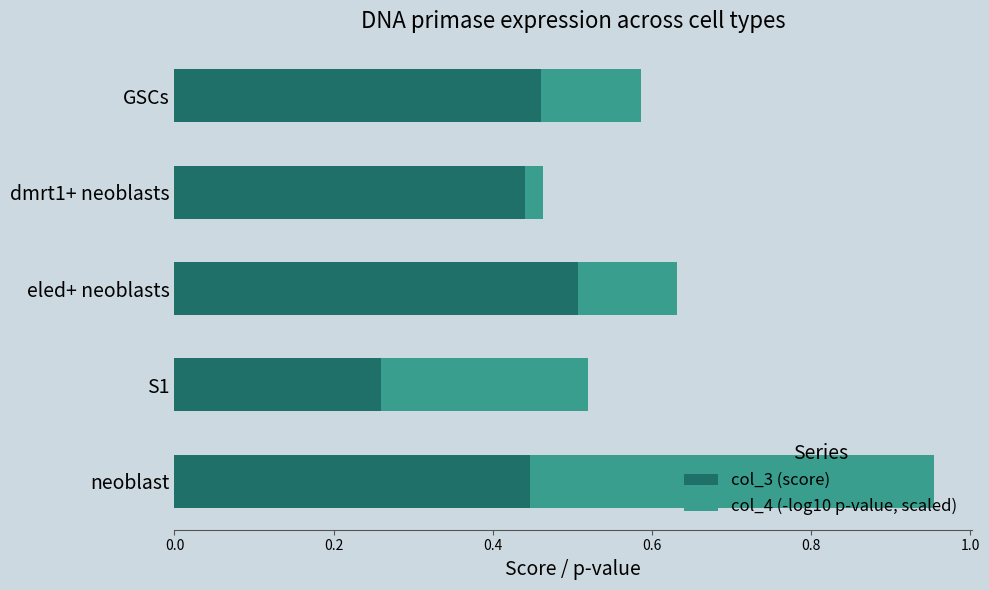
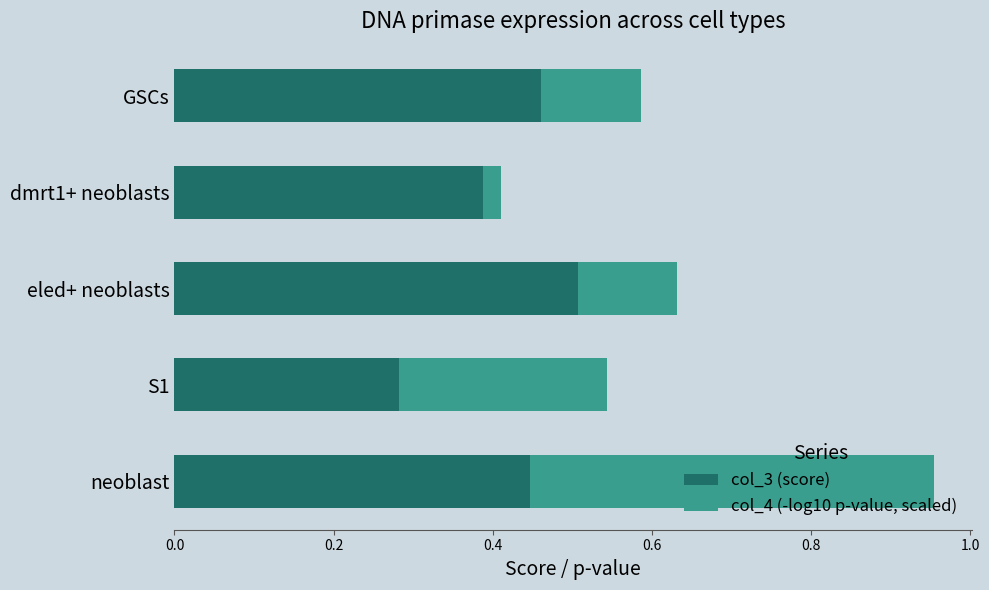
  {
    "col_3 (score)": {
      "GSCs": 0.46,
-     "dmrt1+ neoblasts": 0.44,
+     "dmrt1+ neoblasts": 0.39,
      "eled+ neoblasts": 0.51,
-     "S1": 0.26,
+     "S1": 0.28,
      "neoblast": 0.45
    },
    "col_4 (-log10 p-value, scaled)": {
      "GSCs": 0.13,
      "dmrt1+ neoblasts": 0.02,
      "eled+ neoblasts": 0.12,
      "S1": 0.26,
      "neoblast": 0.51
    }
  }
